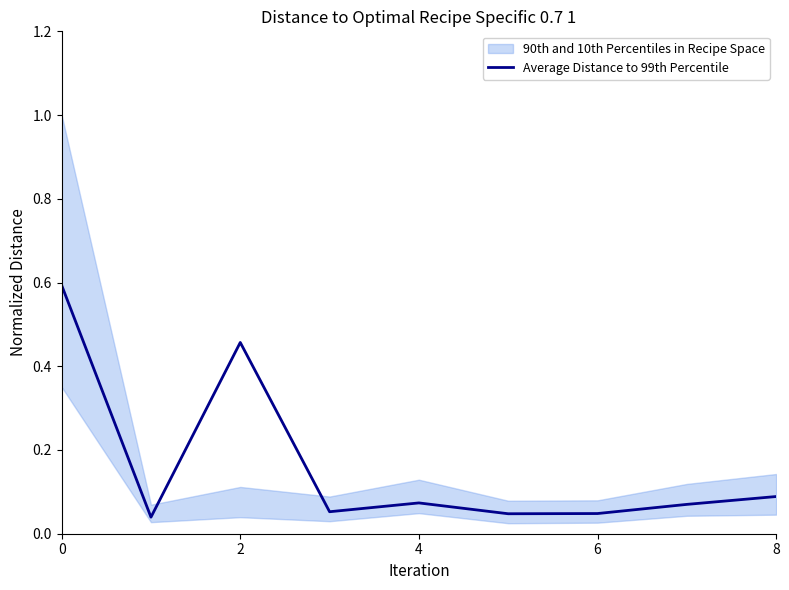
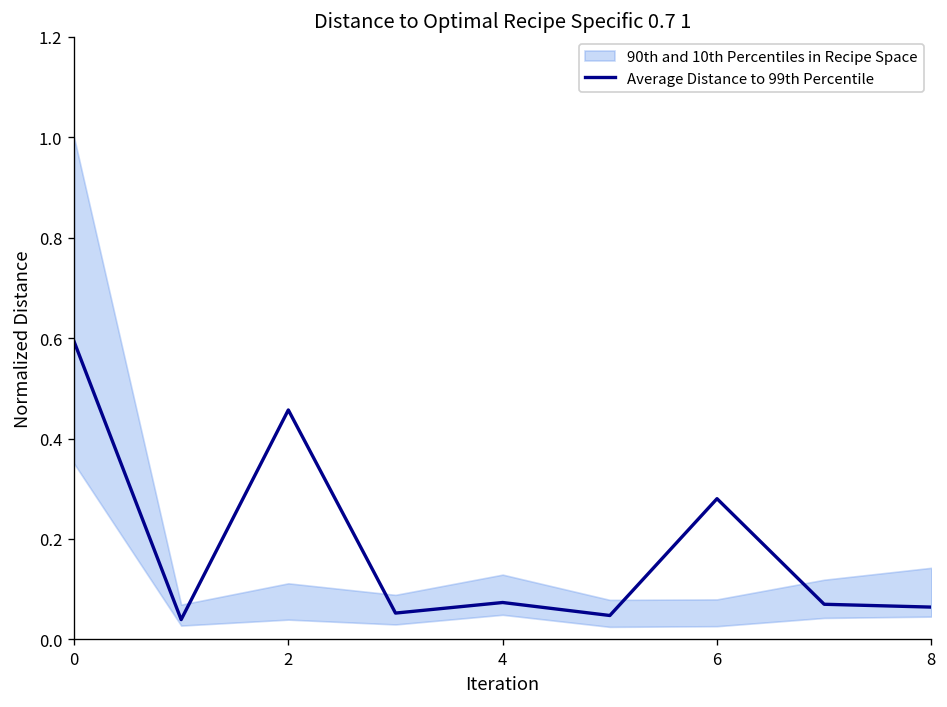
  {
    "Average Distance to 99th Percentile": {
      "0": 0.59,
      "2": 0.46,
      "4": 0.07,
-     "6": 0.05,
-     "8": 0.09
+     "6": 0.28,
+     "8": 0.06
    }
  }
